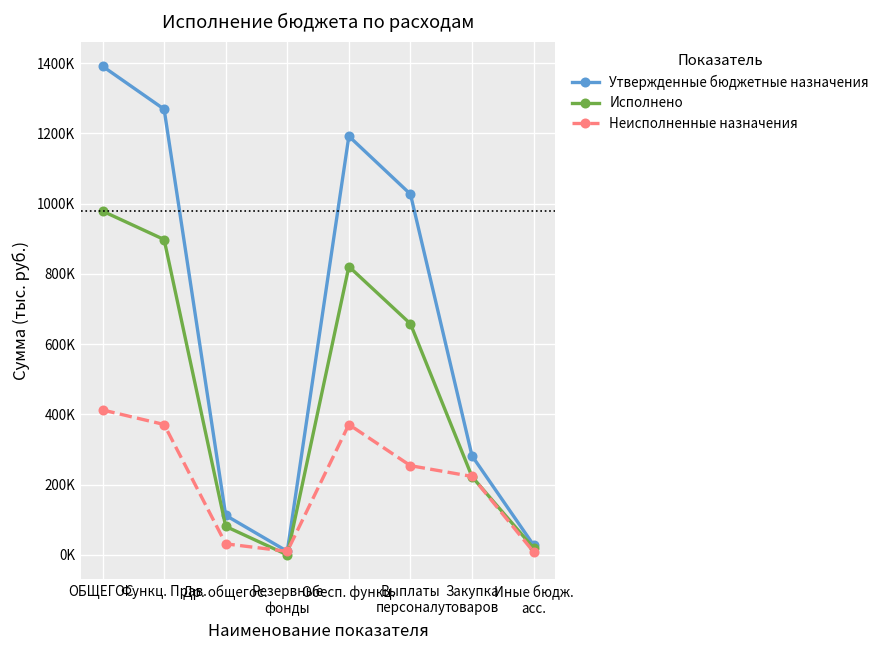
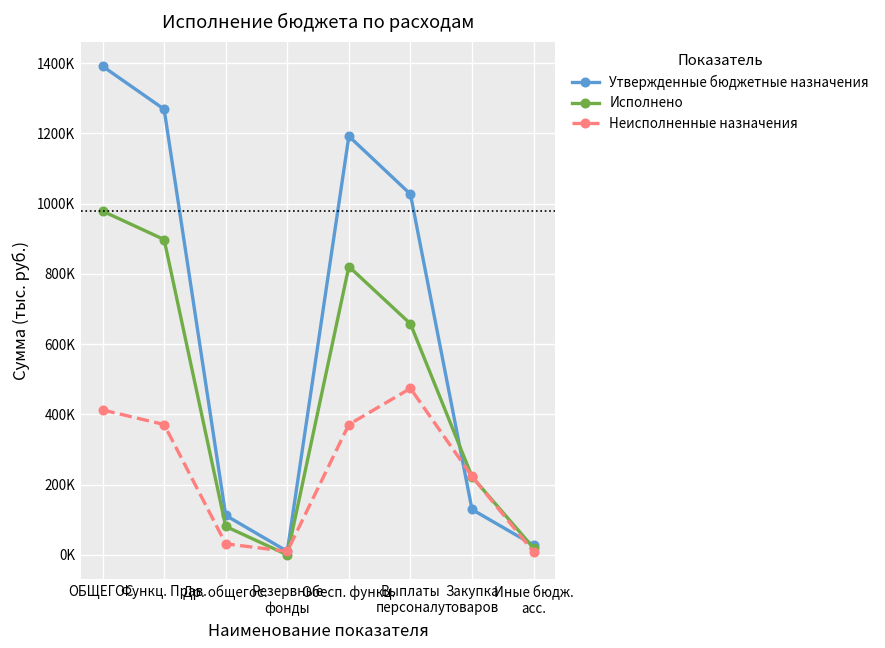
  {
    "Утвержденные бюджетные назначения": {
      "Выплаты персоналу": 1030000,
-     "Закупка товаров": 280000
+     "Закупка товаров": 130000
    },
    "Исполнено": {
      "Резервные фонды": 0,
      "Выплаты персоналу": 660000
    },
    "Неисполненные назначения": {
-     "Выплаты персоналу": 250000,
+     "Выплаты персоналу": 470000,
      "Иные бюдж. асс.": 10000
    }
  }
